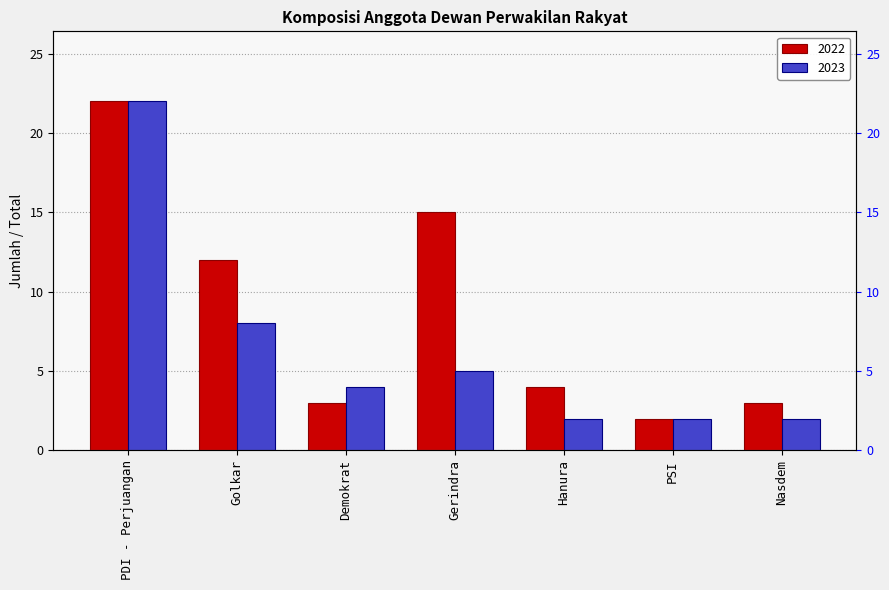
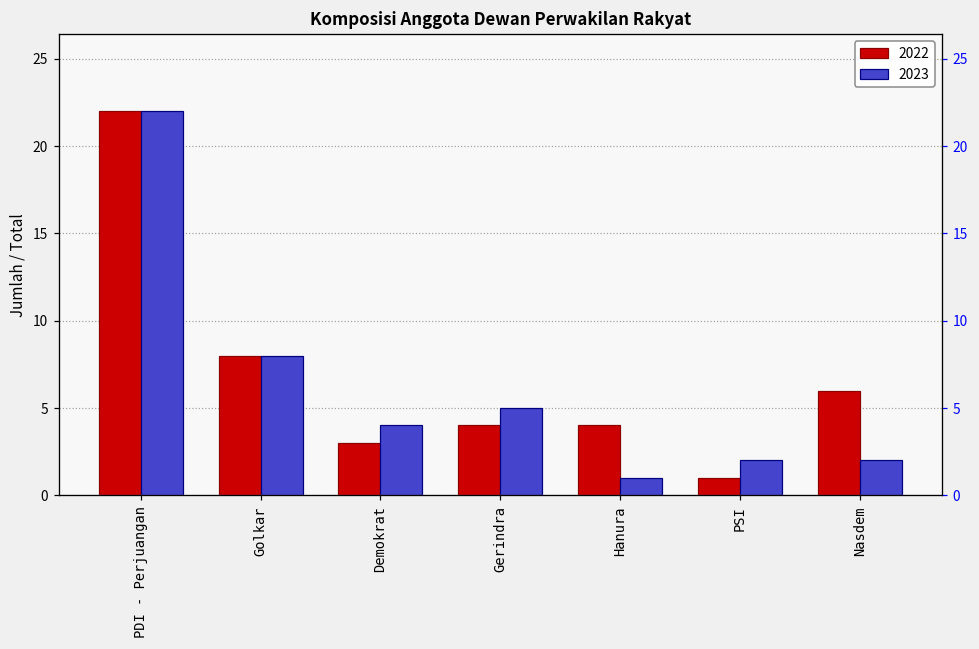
  {
    "2022": {
      "PDI - Perjuangan": 22,
-     "Golkar": 12,
+     "Golkar": 8,
      "Demokrat": 3,
-     "Gerindra": 15,
+     "Gerindra": 4,
      "Hanura": 4,
-     "PSI": 2,
-     "Nasdem": 3
+     "PSI": 1,
+     "Nasdem": 6
    },
    "2023": {
      "PDI - Perjuangan": 22,
      "Golkar": 8,
      "Demokrat": 4,
      "Gerindra": 5,
-     "Hanura": 2,
+     "Hanura": 1,
      "PSI": 2,
      "Nasdem": 2
    }
  }
